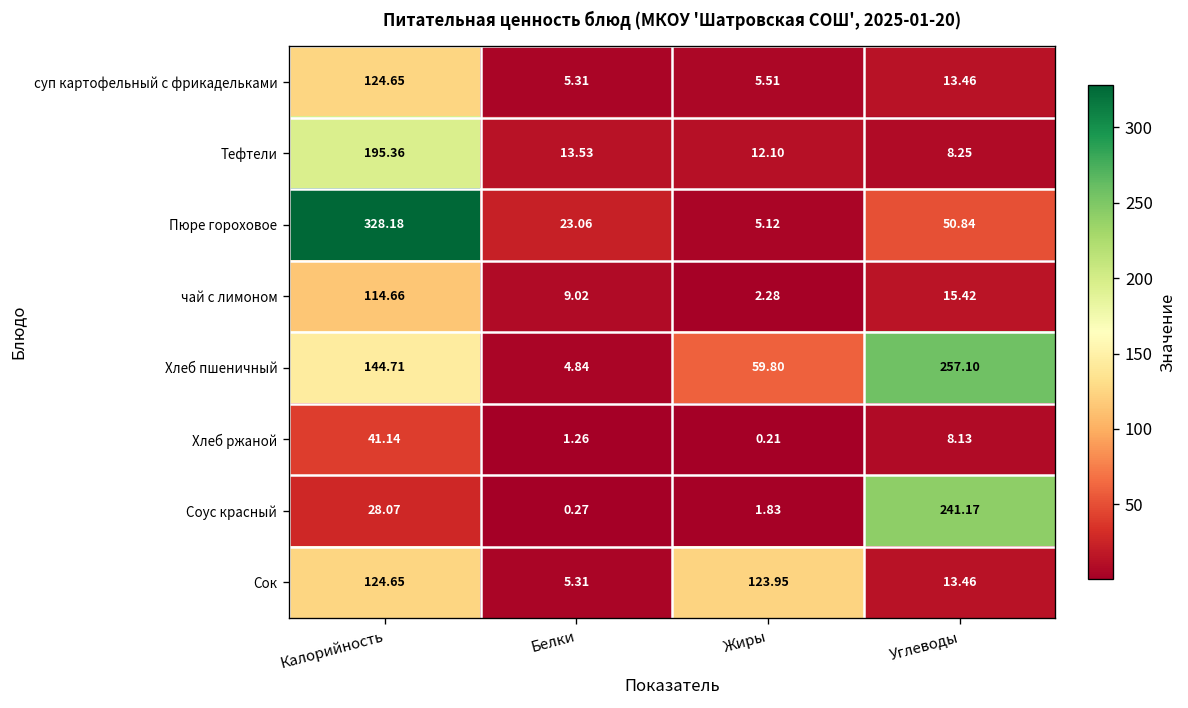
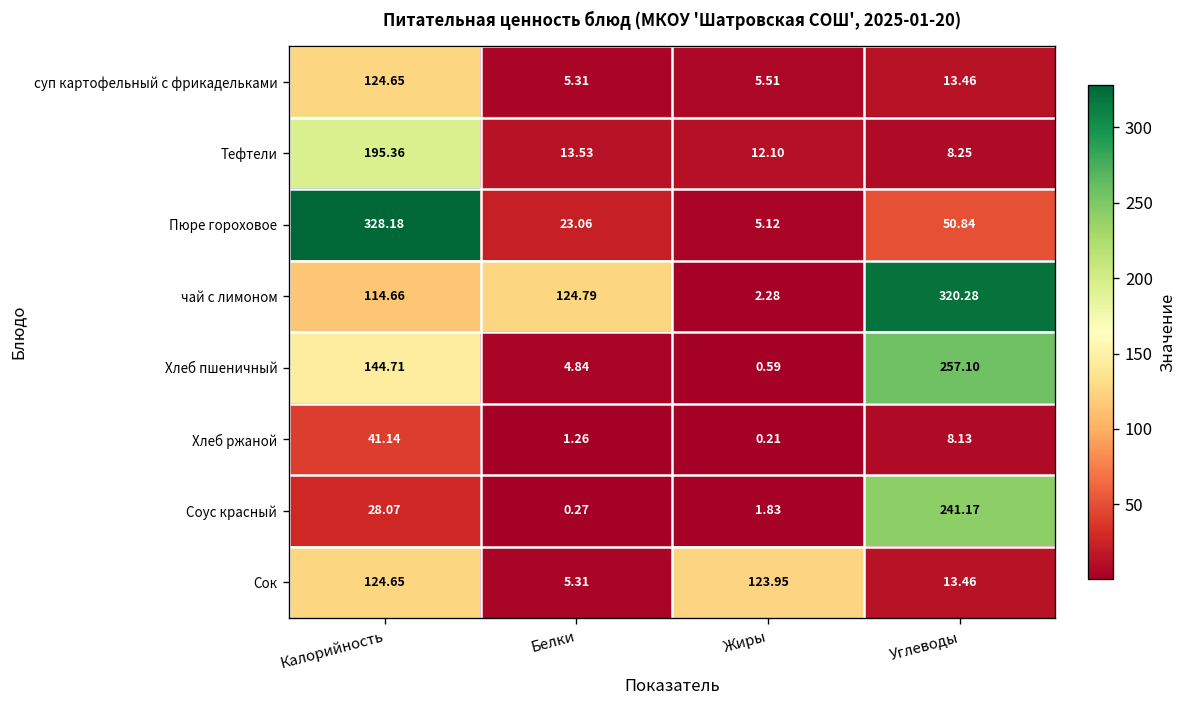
  {
    "суп картофельный с фрикадельками": {
      "Калорийность": 124.65,
      "Белки": 5.31,
      "Жиры": 5.51,
      "Углеводы": 13.46
    },
    "Тефтели": {
      "Калорийность": 195.36,
      "Белки": 13.53,
      "Жиры": 12.10,
      "Углеводы": 8.25
    },
    "Пюре гороховое": {
      "Калорийность": 328.18,
      "Белки": 23.06,
      "Жиры": 5.12,
      "Углеводы": 50.84
    },
    "чай с лимоном": {
      "Калорийность": 114.66,
-     "Белки": 9.02,
+     "Белки": 124.79,
      "Жиры": 2.28,
-     "Углеводы": 15.42
+     "Углеводы": 320.28
    },
    "Хлеб пшеничный": {
      "Калорийность": 144.71,
      "Белки": 4.84,
-     "Жиры": 59.80,
+     "Жиры": 0.59,
      "Углеводы": 257.10
    },
    "Хлеб ржаной": {
      "Калорийность": 41.14,
      "Белки": 1.26,
      "Жиры": 0.21,
      "Углеводы": 8.13
    },
    "Соус красный": {
      "Калорийность": 28.07,
      "Белки": 0.27,
      "Жиры": 1.83,
      "Углеводы": 241.17
    },
    "Сок": {
      "Калорийность": 124.65,
      "Белки": 5.31,
      "Жиры": 123.95,
      "Углеводы": 13.46
    }
  }
